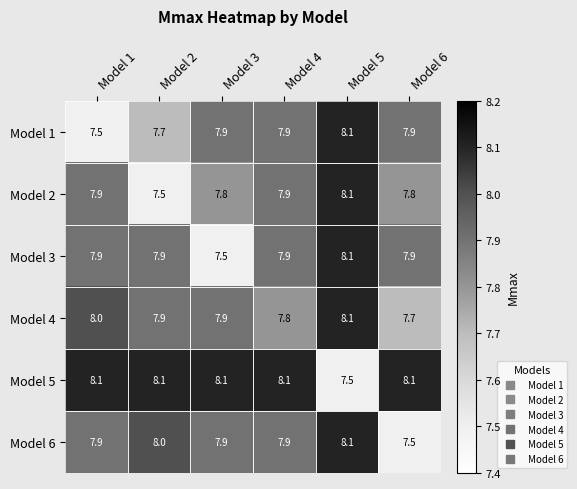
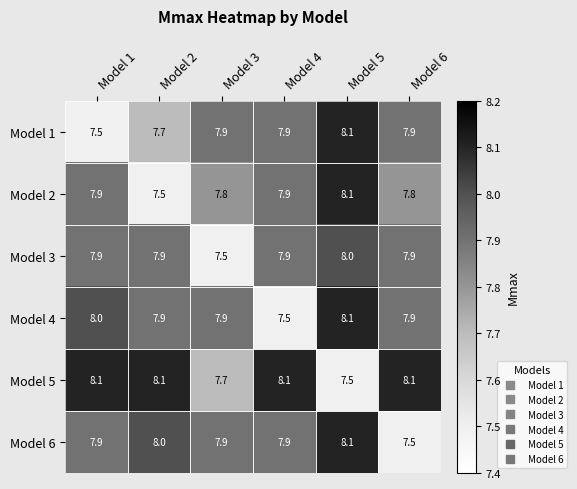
  {
    "Model 1": {
      "Model 1": 7.5,
      "Model 2": 7.7,
      "Model 3": 7.9,
      "Model 4": 7.9,
      "Model 5": 8.1,
      "Model 6": 7.9
    },
    "Model 2": {
      "Model 1": 7.9,
      "Model 2": 7.5,
      "Model 3": 7.8,
      "Model 4": 7.9,
      "Model 5": 8.1,
      "Model 6": 7.8
    },
    "Model 3": {
      "Model 1": 7.9,
      "Model 2": 7.9,
      "Model 3": 7.5,
      "Model 4": 7.9,
-     "Model 5": 8.1,
+     "Model 5": 8.0,
      "Model 6": 7.9
    },
    "Model 4": {
      "Model 1": 8.0,
      "Model 2": 7.9,
      "Model 3": 7.9,
-     "Model 4": 7.8,
+     "Model 4": 7.5,
      "Model 5": 8.1,
-     "Model 6": 7.7
+     "Model 6": 7.9
    },
    "Model 5": {
      "Model 1": 8.1,
      "Model 2": 8.1,
-     "Model 3": 8.1,
+     "Model 3": 7.7,
      "Model 4": 8.1,
      "Model 5": 7.5,
      "Model 6": 8.1
    },
    "Model 6": {
      "Model 1": 7.9,
      "Model 2": 8.0,
      "Model 3": 7.9,
      "Model 4": 7.9,
      "Model 5": 8.1,
      "Model 6": 7.5
    }
  }
